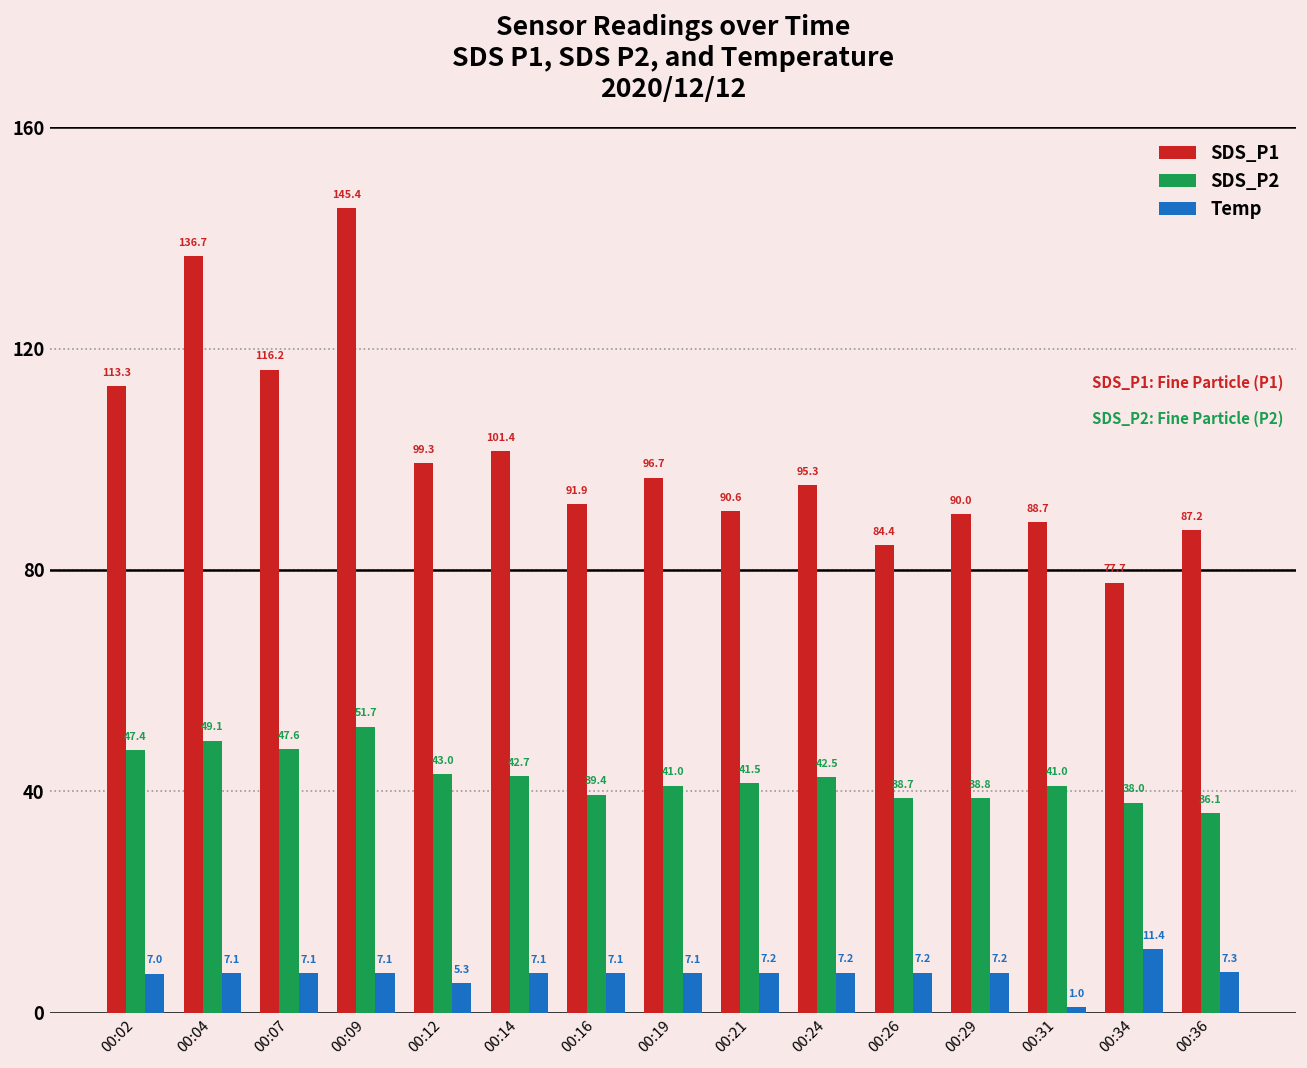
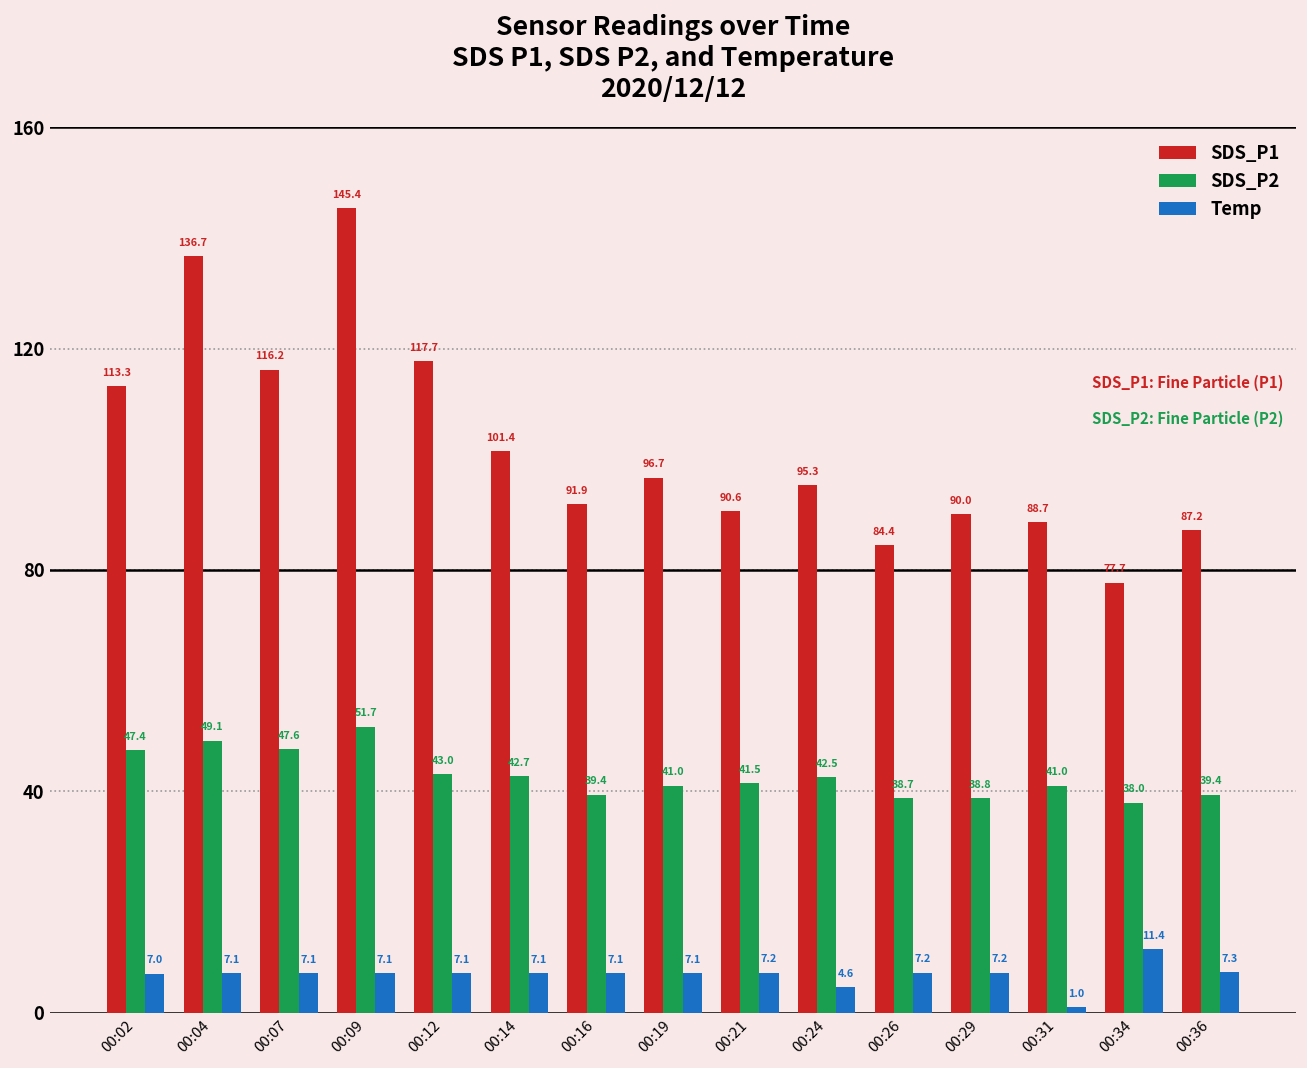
  {
    "SDS_P1": {
      "00:02": 113.3,
      "00:04": 136.7,
      "00:07": 116.2,
      "00:09": 145.4,
-     "00:12": 99.3,
+     "00:12": 117.7,
      "00:14": 101.4,
      "00:16": 91.9,
      "00:19": 96.7,
      "00:21": 90.6,
      "00:24": 95.3,
      "00:26": 84.4,
      "00:29": 90.0,
      "00:31": 88.7,
      "00:34": 77.7,
      "00:36": 87.2
    },
    "SDS_P2": {
      "00:02": 47.4,
      "00:04": 49.1,
      "00:07": 47.6,
      "00:09": 51.7,
      "00:12": 43.0,
      "00:14": 42.7,
      "00:16": 39.4,
      "00:19": 41.0,
      "00:21": 41.5,
      "00:24": 42.5,
      "00:26": 38.7,
      "00:29": 38.8,
      "00:31": 41.0,
      "00:34": 38.0,
-     "00:36": 36.1
+     "00:36": 39.4
    },
    "Temp": {
      "00:02": 7.0,
      "00:04": 7.1,
      "00:07": 7.1,
      "00:09": 7.1,
-     "00:12": 5.3,
+     "00:12": 7.1,
      "00:14": 7.1,
      "00:16": 7.1,
      "00:19": 7.1,
      "00:21": 7.2,
-     "00:24": 7.2,
+     "00:24": 4.6,
      "00:26": 7.2,
      "00:29": 7.2,
      "00:31": 1.0,
      "00:34": 11.4,
      "00:36": 7.3
    }
  }
